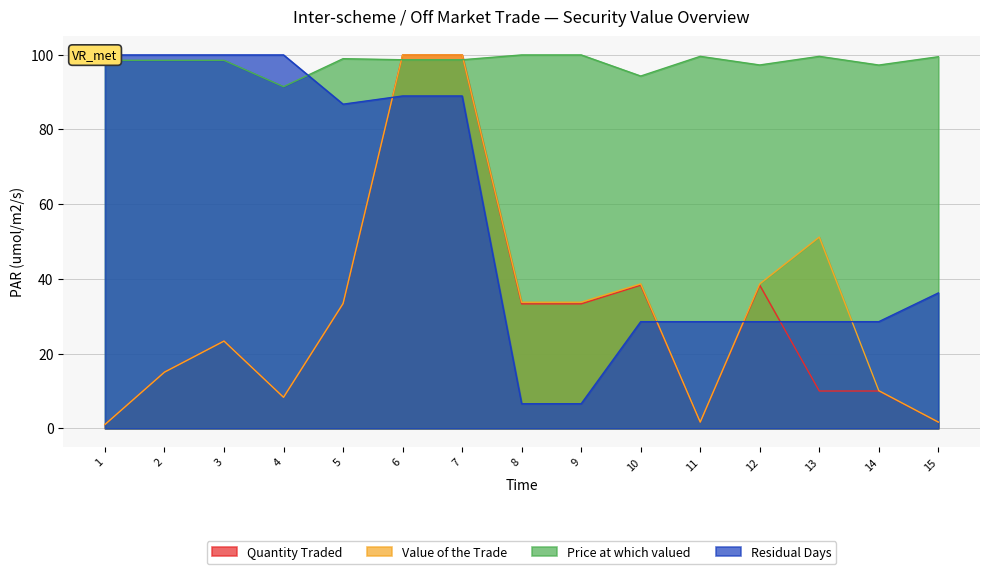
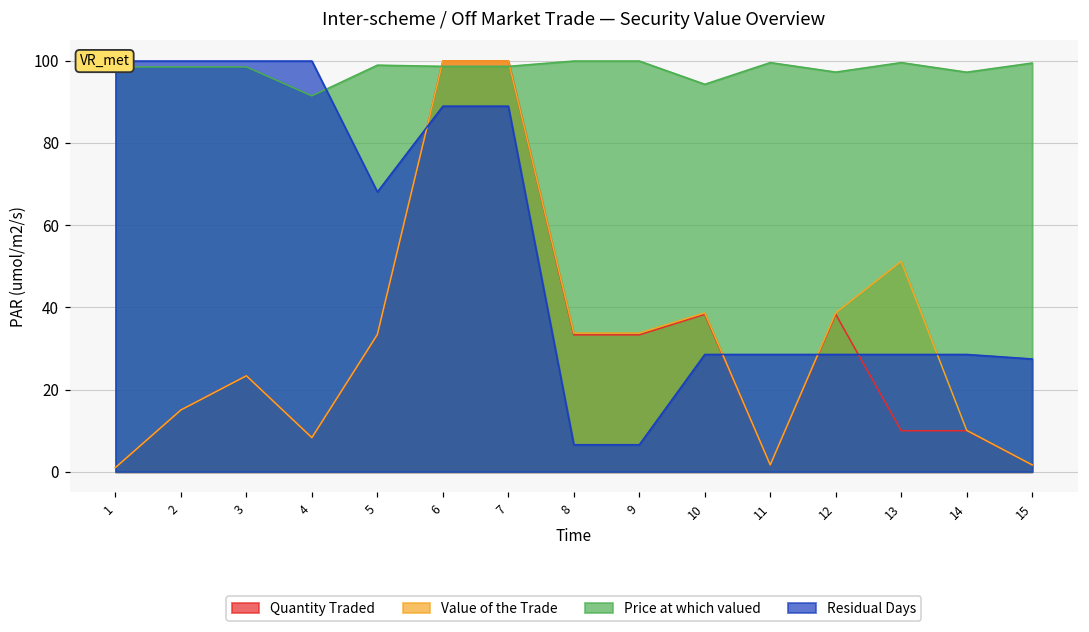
  {
    "Quantity Traded": {
      "13": 10
    },
    "Value of the Trade": {
      "13": 51
    },
    "Price at which valued": {
      "2": 98,
      "3": 98,
      "4": 91,
      "5": 99,
      "6": 99,
      "7": 99,
      "8": 100,
      "9": 100,
      "10": 94,
      "11": 100,
      "12": 97,
      "13": 100,
      "14": 97,
      "15": 99
    },
    "Residual Days": {
      "2": 100,
      "3": 100,
      "4": 100,
-     "5": 87,
+     "5": 68,
      "6": 89,
      "7": 89,
      "8": 7,
      "9": 7,
      "10": 29,
      "11": 29,
      "12": 29,
      "13": 29,
      "14": 29,
-     "15": 36
+     "15": 27
    }
  }
